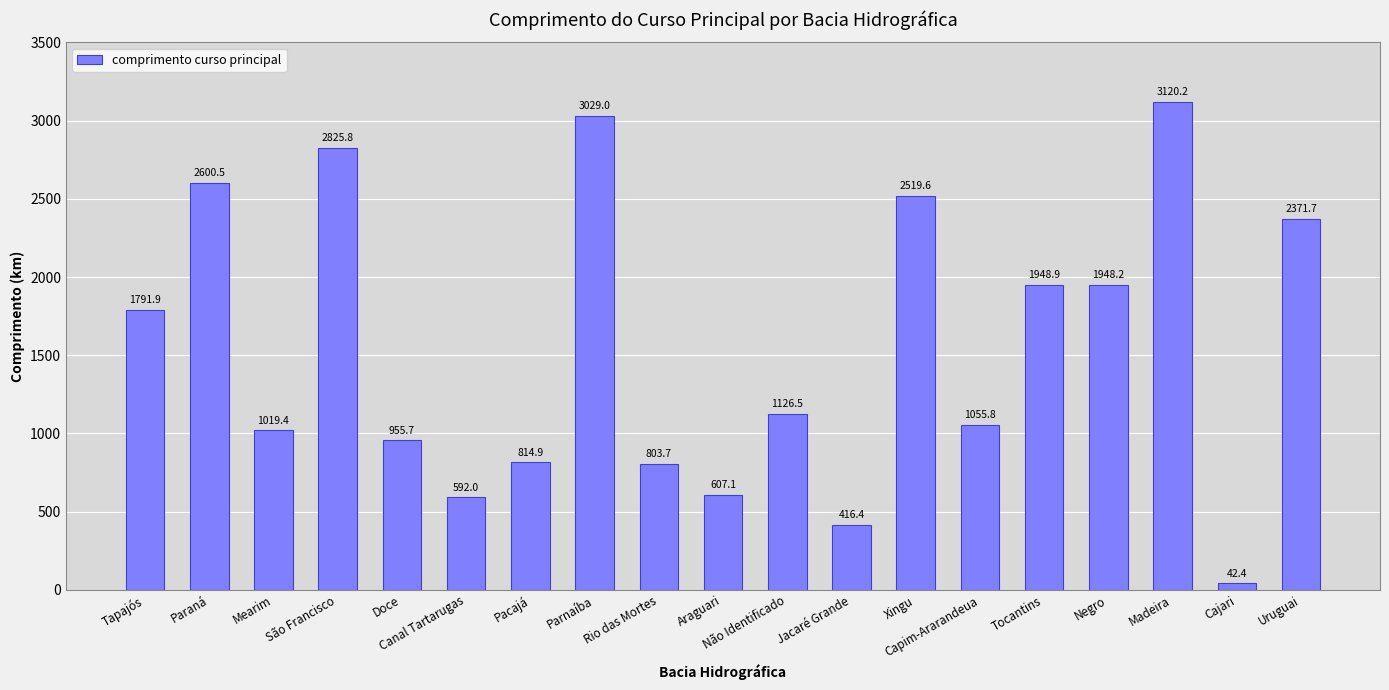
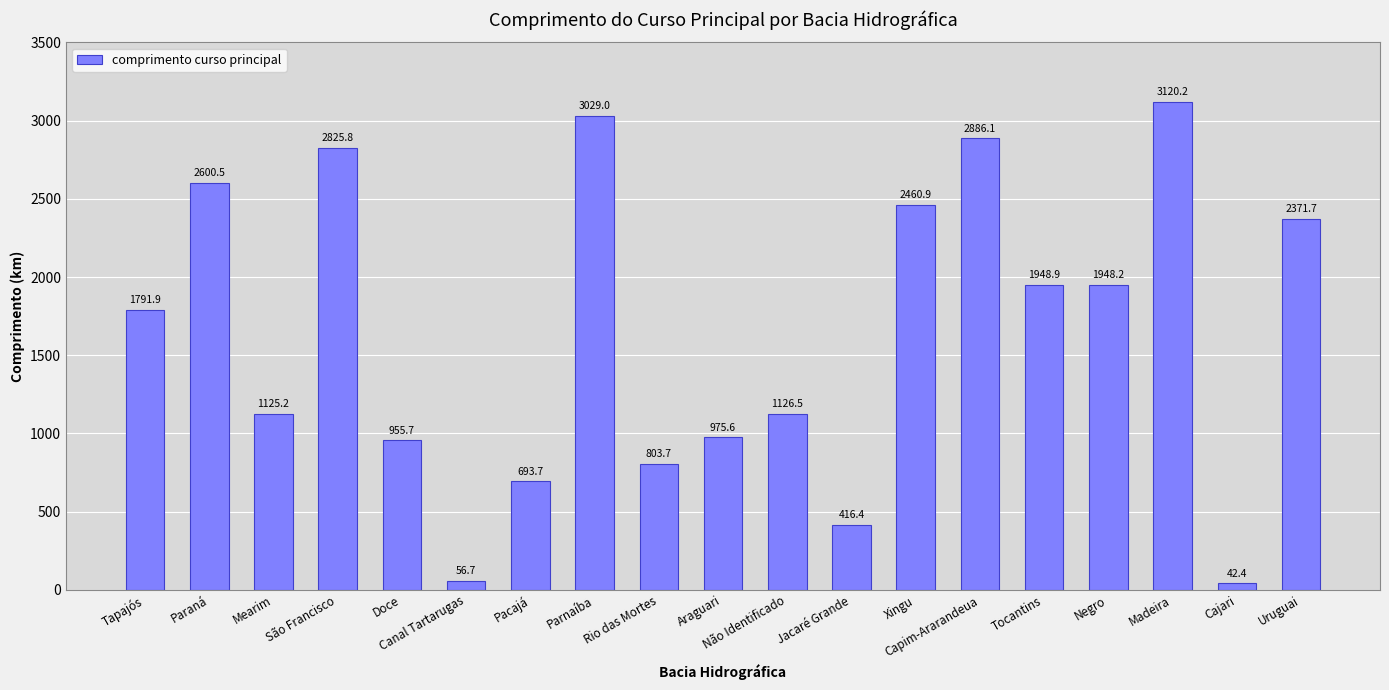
  {
    "Tapajós": 1791.9,
    "Paraná": 2600.5,
-   "Mearim": 1019.4,
+   "Mearim": 1125.2,
    "São Francisco": 2825.8,
    "Doce": 955.7,
-   "Canal Tartarugas": 592.0,
-   "Pacajá": 814.9,
+   "Canal Tartarugas": 56.7,
+   "Pacajá": 693.7,
    "Parnaíba": 3029.0,
    "Rio das Mortes": 803.7,
-   "Araguari": 607.1,
+   "Araguari": 975.6,
    "Não Identificado": 1126.5,
    "Jacaré Grande": 416.4,
-   "Xingu": 2519.6,
-   "Capim-Ararandeua": 1055.8,
+   "Xingu": 2460.9,
+   "Capim-Ararandeua": 2886.1,
    "Tocantins": 1948.9,
    "Negro": 1948.2,
    "Madeira": 3120.2,
    "Cajari": 42.4,
    "Uruguai": 2371.7
  }
